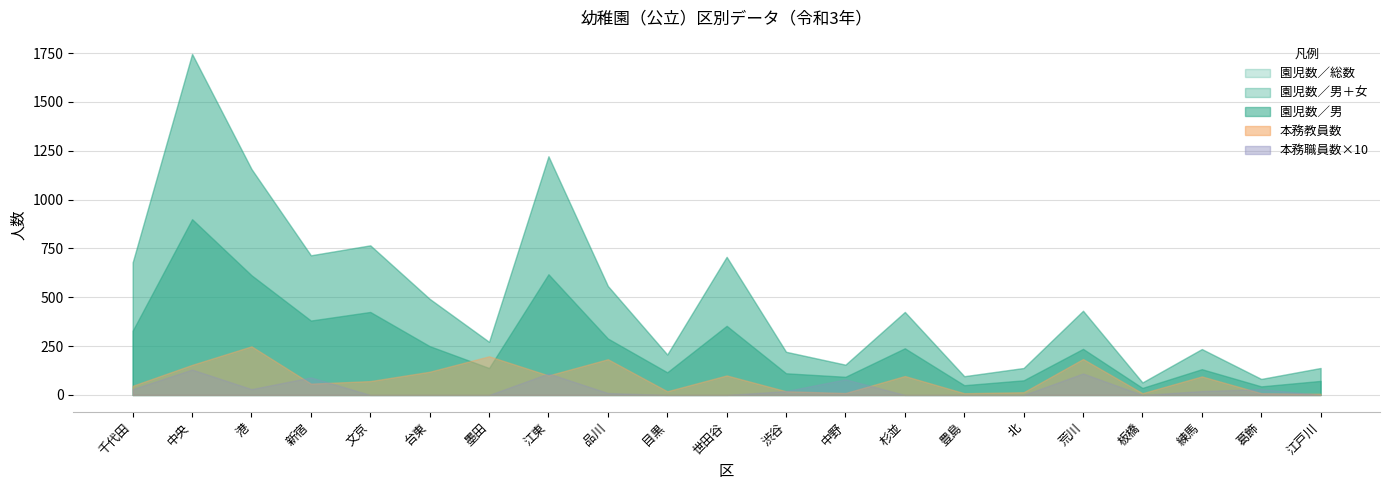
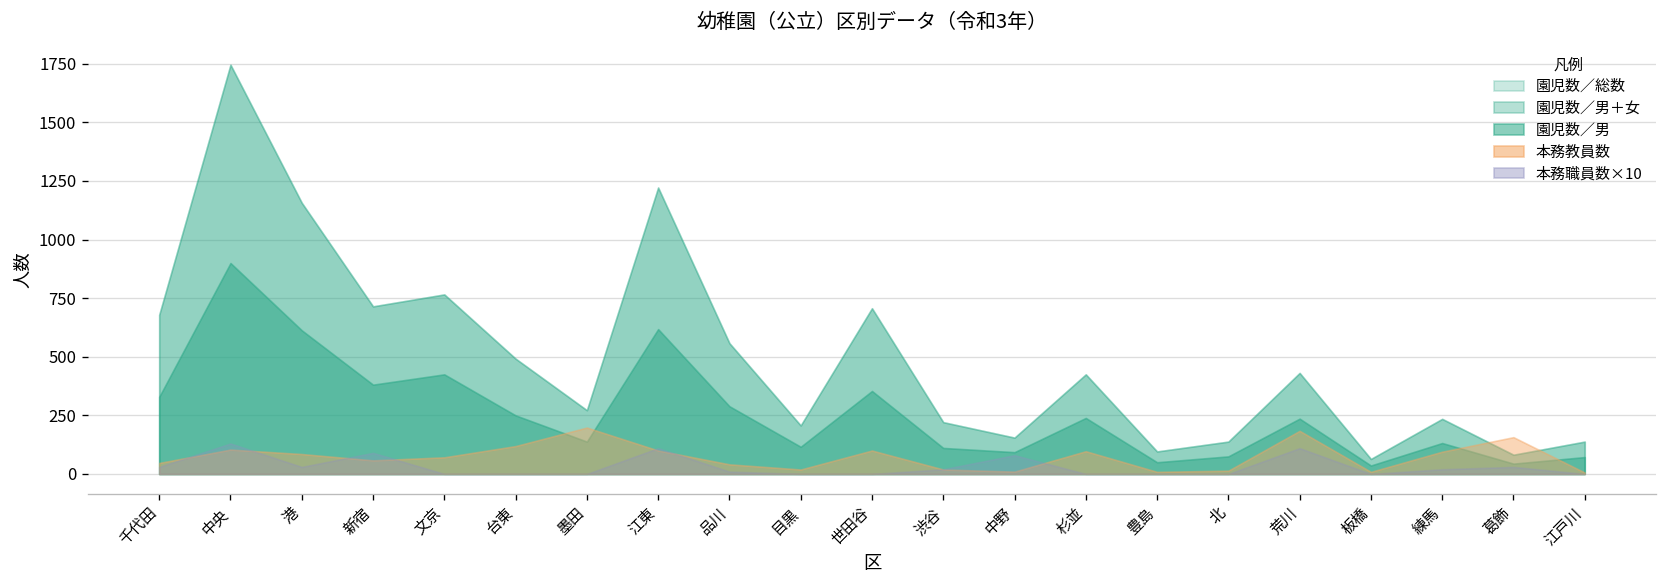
  {
    "本務教員数": {
      "千代田": 50,
-     "中央": 150,
-     "港": 250,
+     "中央": 100,
+     "港": 90,
      "新宿": 60,
      "文京": 70,
      "台東": 120,
      "墨田": 200,
-     "品川": 180,
+     "品川": 40,
      "目黒": 20,
      "世田谷": 100,
      "杉並": 100,
      "北": 10,
      "荒川": 180,
      "練馬": 100,
-     "葛飾": 10
+     "葛飾": 160
    },
    "本務職員数×10": {
      "千代田": 30,
      "中央": 130,
      "港": 30,
      "新宿": 90,
      "文京": 0,
      "台東": 0,
      "墨田": 0,
      "目黒": 0,
      "世田谷": 0,
      "杉並": 0,
      "北": 0,
      "荒川": 110,
      "練馬": 20,
      "葛飾": 30
    }
  }
